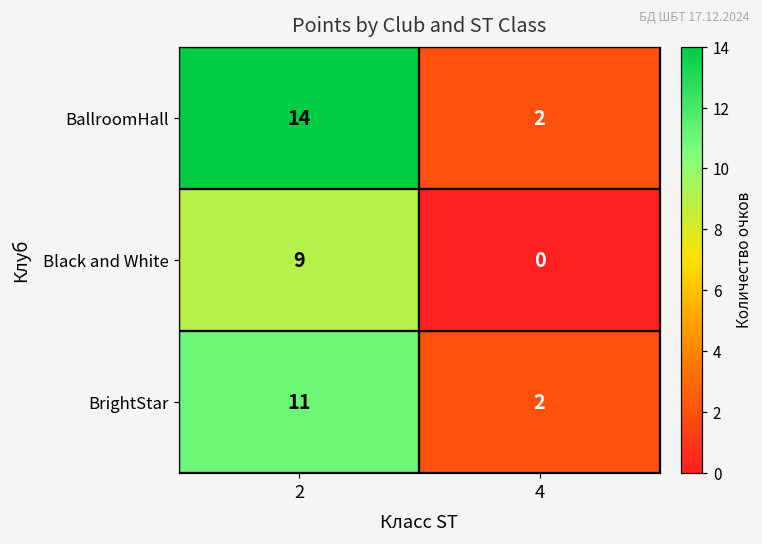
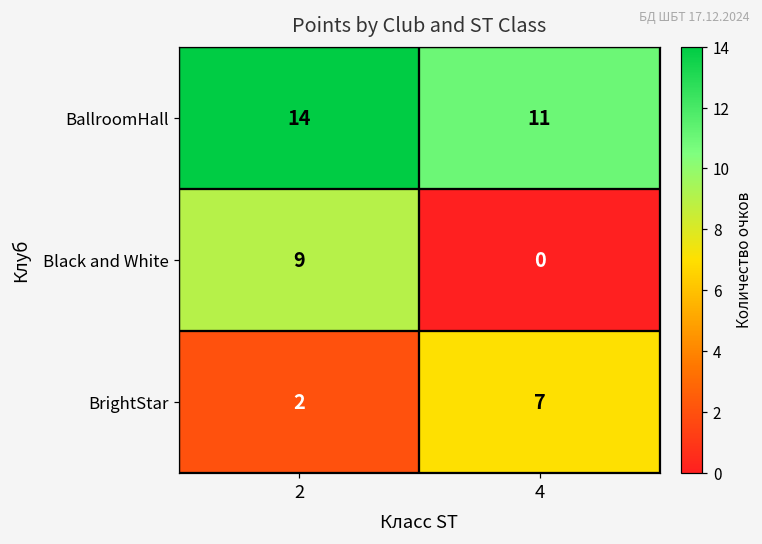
  {
    "BallroomHall": {
      "2": 14,
-     "4": 2
+     "4": 11
    },
    "Black and White": {
      "2": 9,
      "4": 0
    },
    "BrightStar": {
-     "2": 11,
-     "4": 2
+     "2": 2,
+     "4": 7
    }
  }
